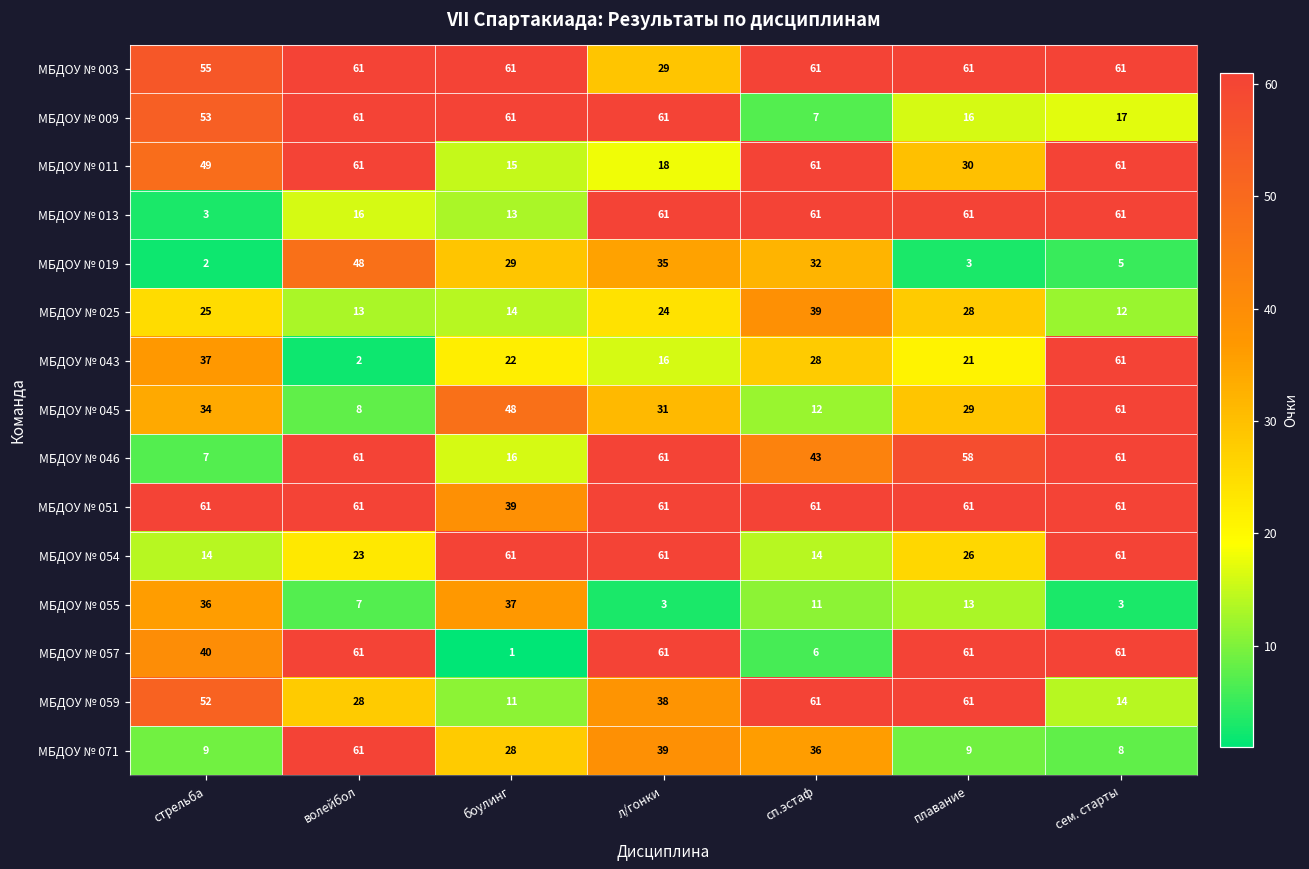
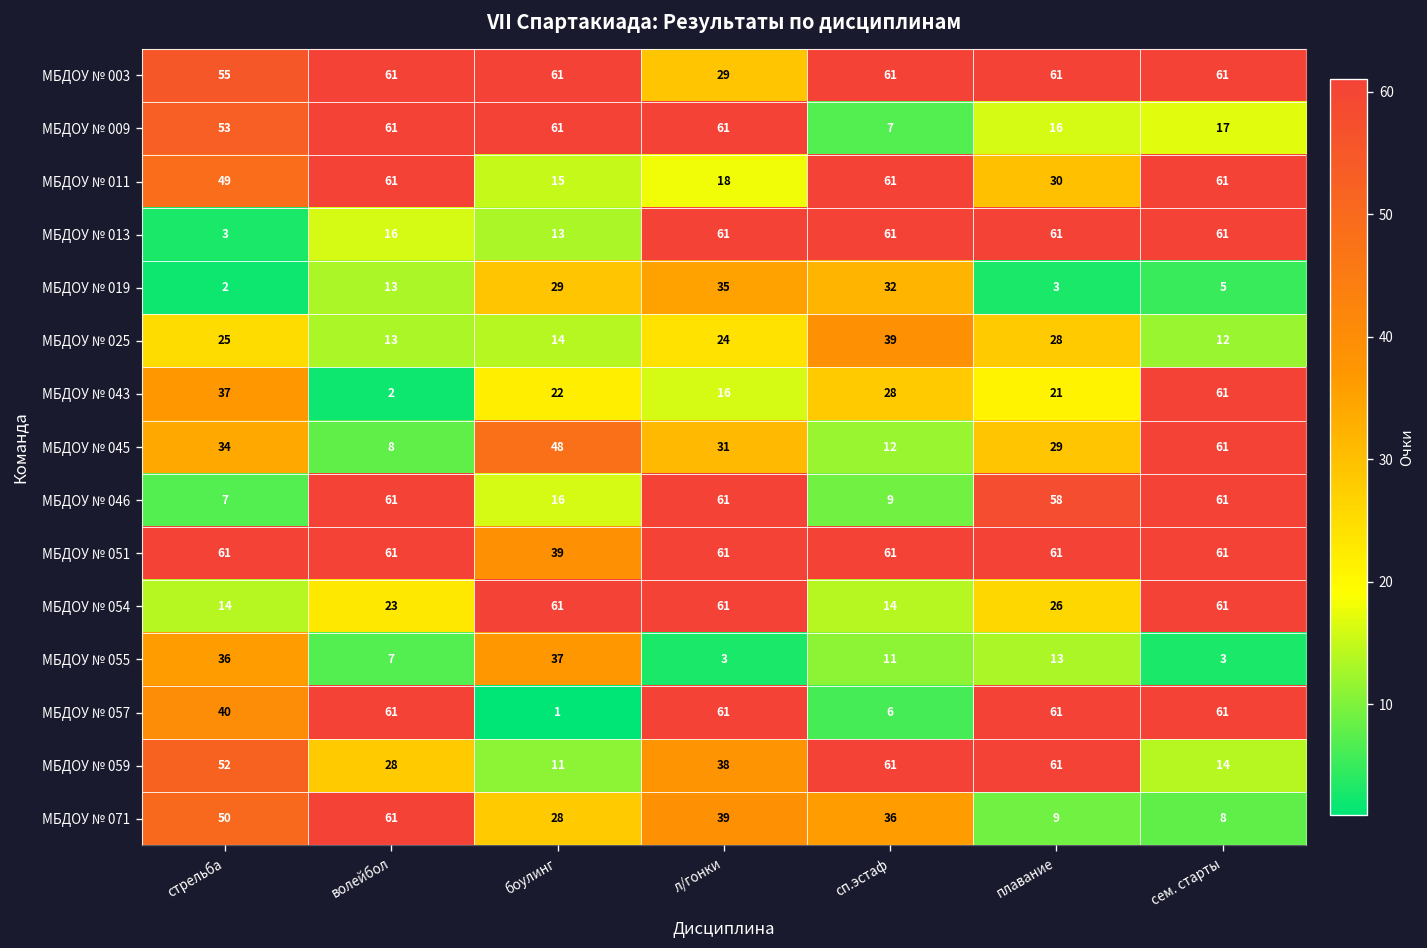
  {
    "МБДОУ № 003": {
      "стрельба": 55,
      "волейбол": 61,
      "боулинг": 61,
      "л/гонки": 29,
      "сп.эстаф": 61,
      "плавание": 61,
      "сем. старты": 61
    },
    "МБДОУ № 009": {
      "стрельба": 53,
      "волейбол": 61,
      "боулинг": 61,
      "л/гонки": 61,
      "сп.эстаф": 7,
      "плавание": 16,
      "сем. старты": 17
    },
    "МБДОУ № 011": {
      "стрельба": 49,
      "волейбол": 61,
      "боулинг": 15,
      "л/гонки": 18,
      "сп.эстаф": 61,
      "плавание": 30,
      "сем. старты": 61
    },
    "МБДОУ № 013": {
      "стрельба": 3,
      "волейбол": 16,
      "боулинг": 13,
      "л/гонки": 61,
      "сп.эстаф": 61,
      "плавание": 61,
      "сем. старты": 61
    },
    "МБДОУ № 019": {
      "стрельба": 2,
-     "волейбол": 48,
+     "волейбол": 13,
      "боулинг": 29,
      "л/гонки": 35,
      "сп.эстаф": 32,
      "плавание": 3,
      "сем. старты": 5
    },
    "МБДОУ № 025": {
      "стрельба": 25,
      "волейбол": 13,
      "боулинг": 14,
      "л/гонки": 24,
      "сп.эстаф": 39,
      "плавание": 28,
      "сем. старты": 12
    },
    "МБДОУ № 043": {
      "стрельба": 37,
      "волейбол": 2,
      "боулинг": 22,
      "л/гонки": 16,
      "сп.эстаф": 28,
      "плавание": 21,
      "сем. старты": 61
    },
    "МБДОУ № 045": {
      "стрельба": 34,
      "волейбол": 8,
      "боулинг": 48,
      "л/гонки": 31,
      "сп.эстаф": 12,
      "плавание": 29,
      "сем. старты": 61
    },
    "МБДОУ № 046": {
      "стрельба": 7,
      "волейбол": 61,
      "боулинг": 16,
      "л/гонки": 61,
-     "сп.эстаф": 43,
+     "сп.эстаф": 9,
      "плавание": 58,
      "сем. старты": 61
    },
    "МБДОУ № 051": {
      "стрельба": 61,
      "волейбол": 61,
      "боулинг": 39,
      "л/гонки": 61,
      "сп.эстаф": 61,
      "плавание": 61,
      "сем. старты": 61
    },
    "МБДОУ № 054": {
      "стрельба": 14,
      "волейбол": 23,
      "боулинг": 61,
      "л/гонки": 61,
      "сп.эстаф": 14,
      "плавание": 26,
      "сем. старты": 61
    },
    "МБДОУ № 055": {
      "стрельба": 36,
      "волейбол": 7,
      "боулинг": 37,
      "л/гонки": 3,
      "сп.эстаф": 11,
      "плавание": 13,
      "сем. старты": 3
    },
    "МБДОУ № 057": {
      "стрельба": 40,
      "волейбол": 61,
      "боулинг": 1,
      "л/гонки": 61,
      "сп.эстаф": 6,
      "плавание": 61,
      "сем. старты": 61
    },
    "МБДОУ № 059": {
      "стрельба": 52,
      "волейбол": 28,
      "боулинг": 11,
      "л/гонки": 38,
      "сп.эстаф": 61,
      "плавание": 61,
      "сем. старты": 14
    },
    "МБДОУ № 071": {
-     "стрельба": 9,
+     "стрельба": 50,
      "волейбол": 61,
      "боулинг": 28,
      "л/гонки": 39,
      "сп.эстаф": 36,
      "плавание": 9,
      "сем. старты": 8
    }
  }
